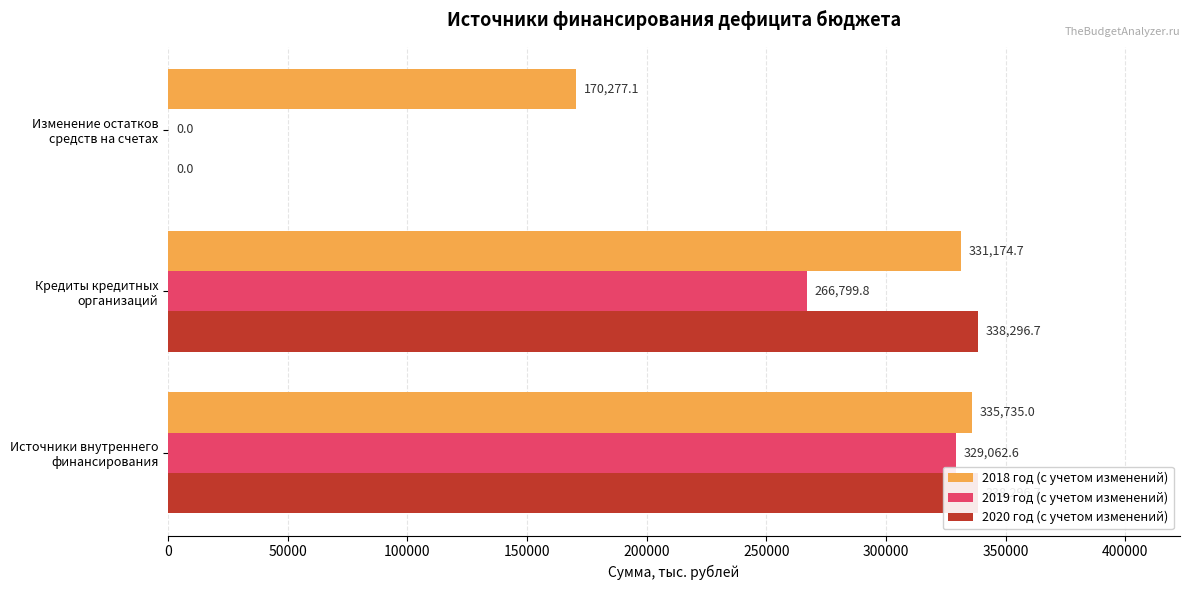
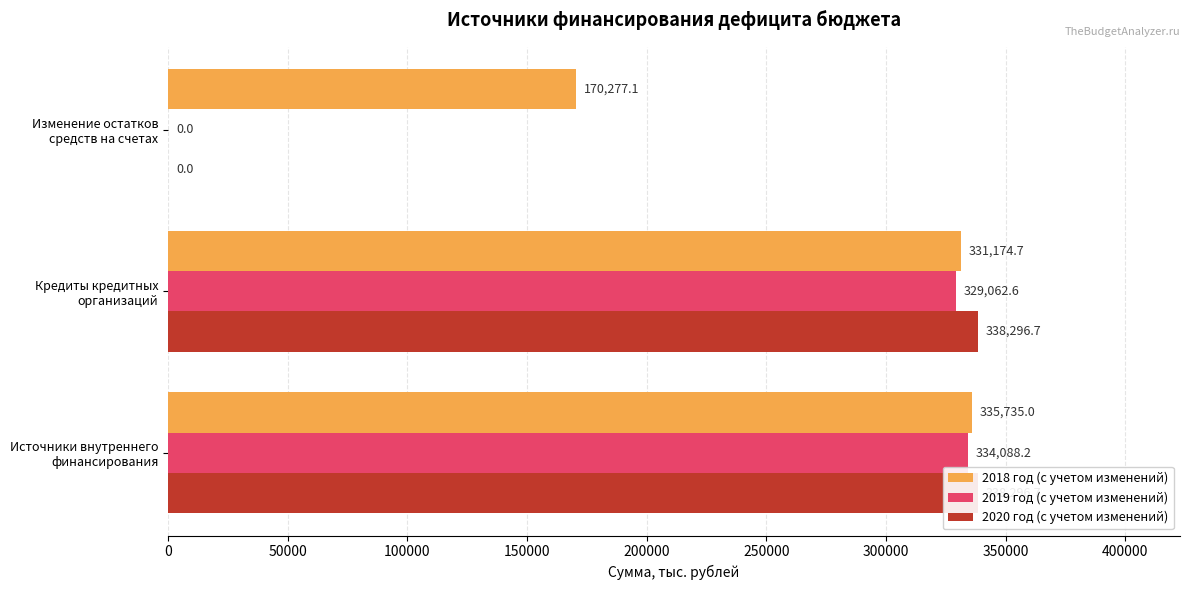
  {
    "2018 год (с учетом изменений)": {
      "Изменение остатков средств на счетах": "170,277.1",
      "Кредиты кредитных организаций": "331,174.7",
      "Источники внутреннего финансирования": "335,735.0"
    },
    "2019 год (с учетом изменений)": {
      "Изменение остатков средств на счетах": "0.0",
-     "Кредиты кредитных организаций": "266,799.8",
-     "Источники внутреннего финансирования": "329,062.6"
+     "Кредиты кредитных организаций": "329,062.6",
+     "Источники внутреннего финансирования": "334,088.2"
    },
    "2020 год (с учетом изменений)": {
      "Изменение остатков средств на счетах": "0.0",
      "Кредиты кредитных организаций": "338,296.7"
    }
  }
